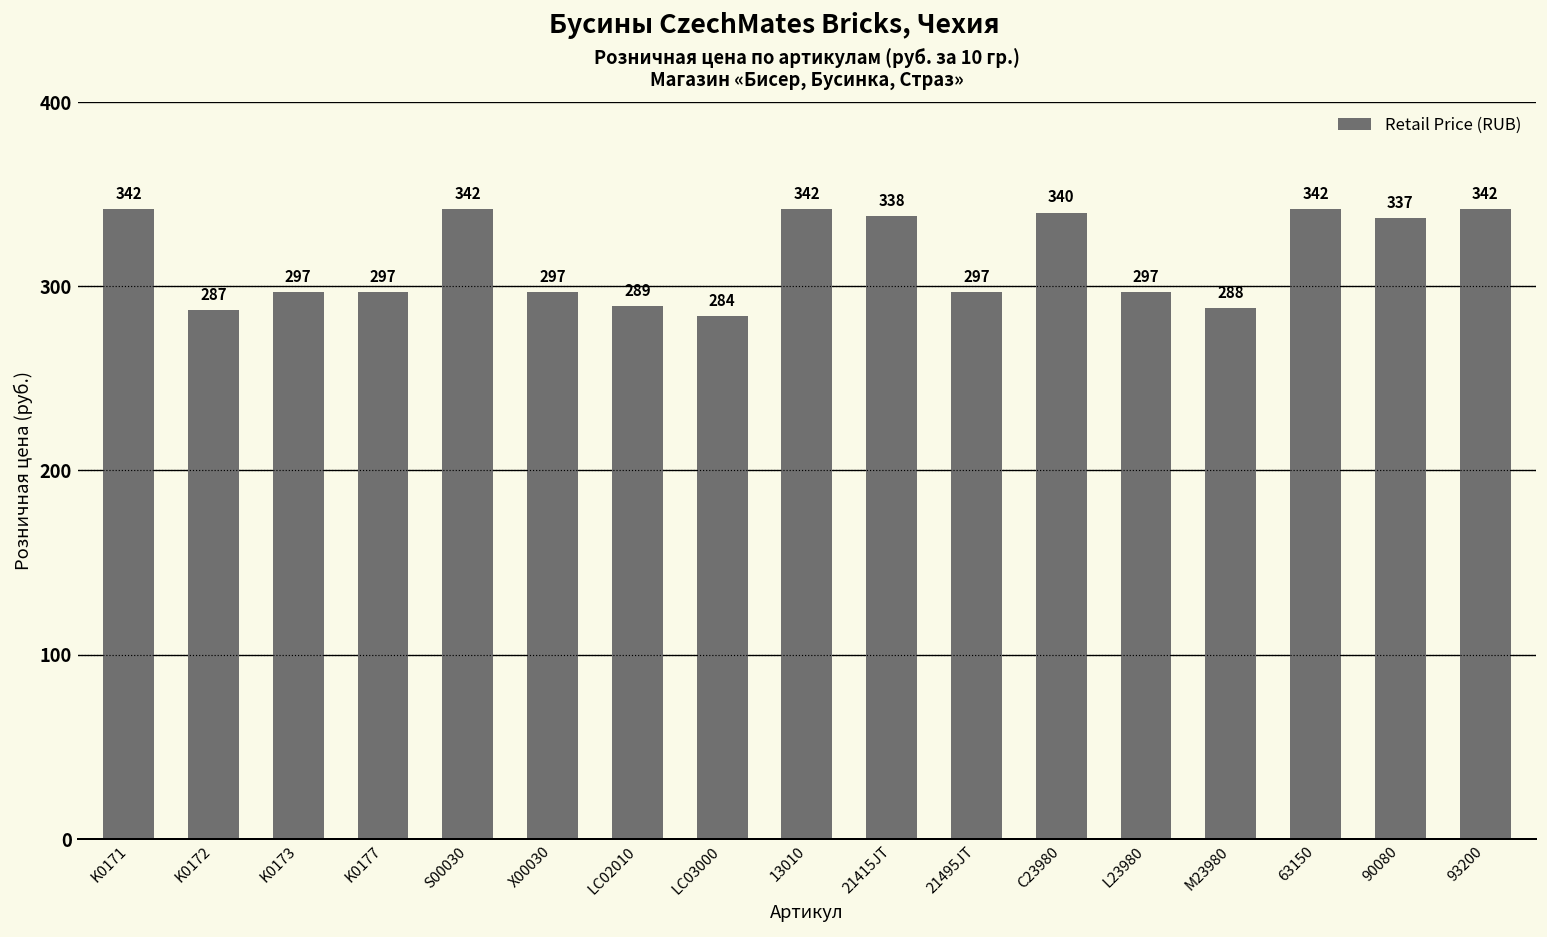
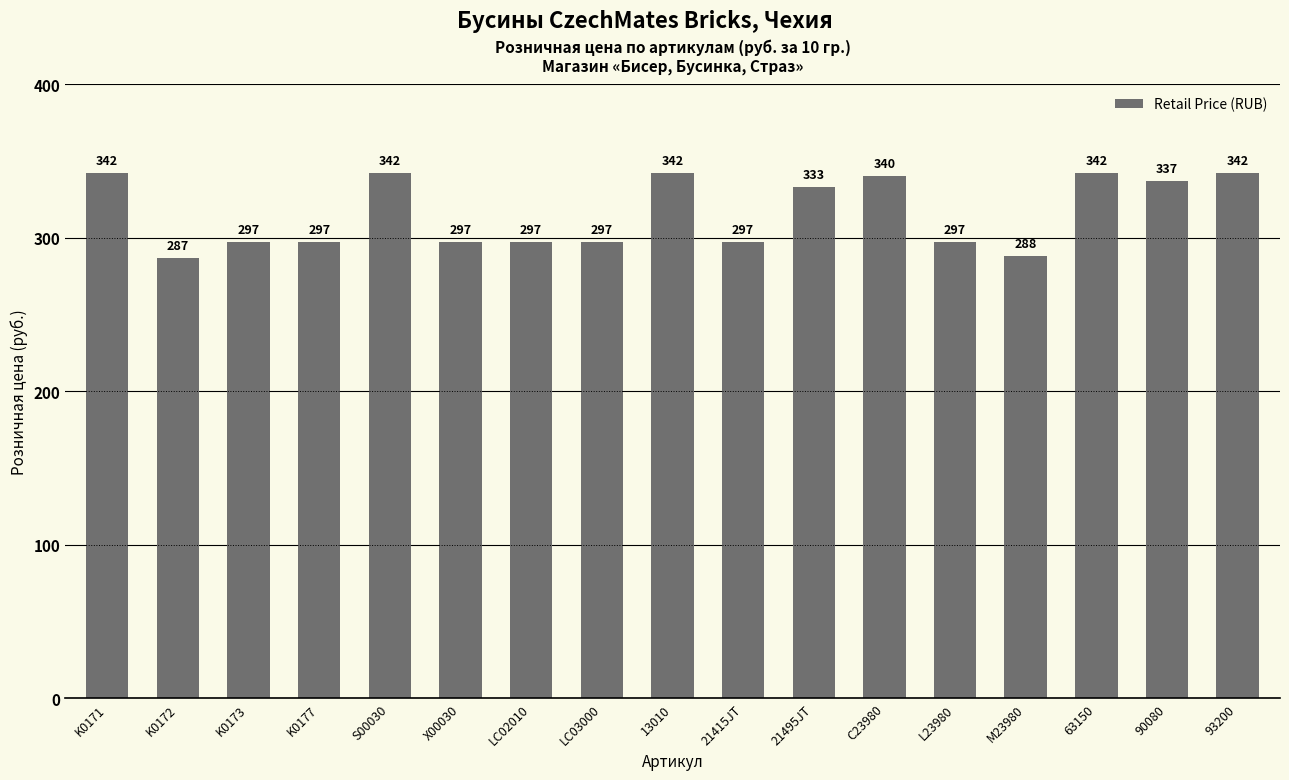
  {
    "K0171": 342,
    "K0172": 287,
    "K0173": 297,
    "K0177": 297,
    "S00030": 342,
    "X00030": 297,
-   "LC02010": 289,
-   "LC03000": 284,
+   "LC02010": 297,
+   "LC03000": 297,
    "13010": 342,
-   "21415JT": 338,
-   "21495JT": 297,
+   "21415JT": 297,
+   "21495JT": 333,
    "C23980": 340,
    "L23980": 297,
    "M23980": 288,
    "63150": 342,
    "90080": 337,
    "93200": 342
  }
